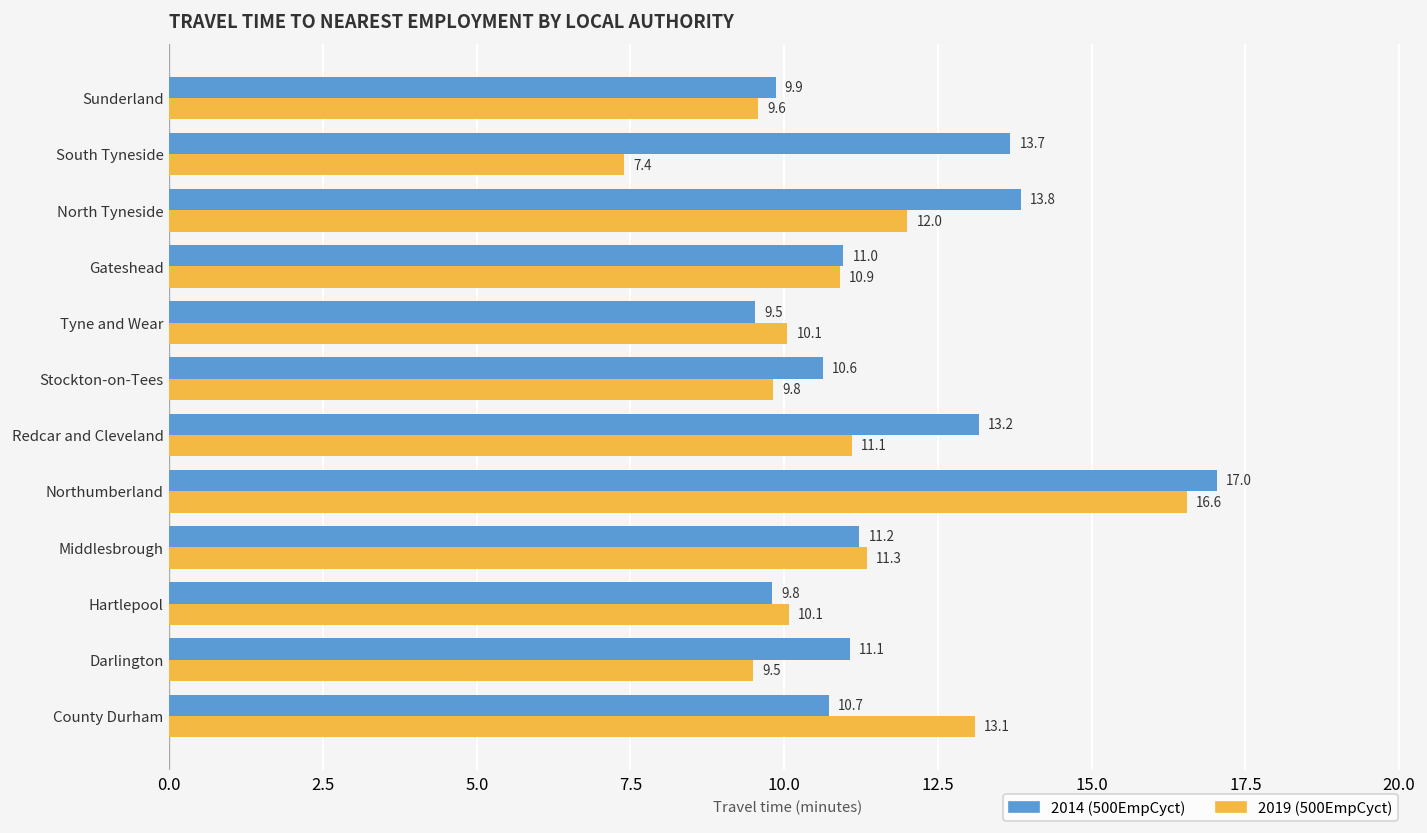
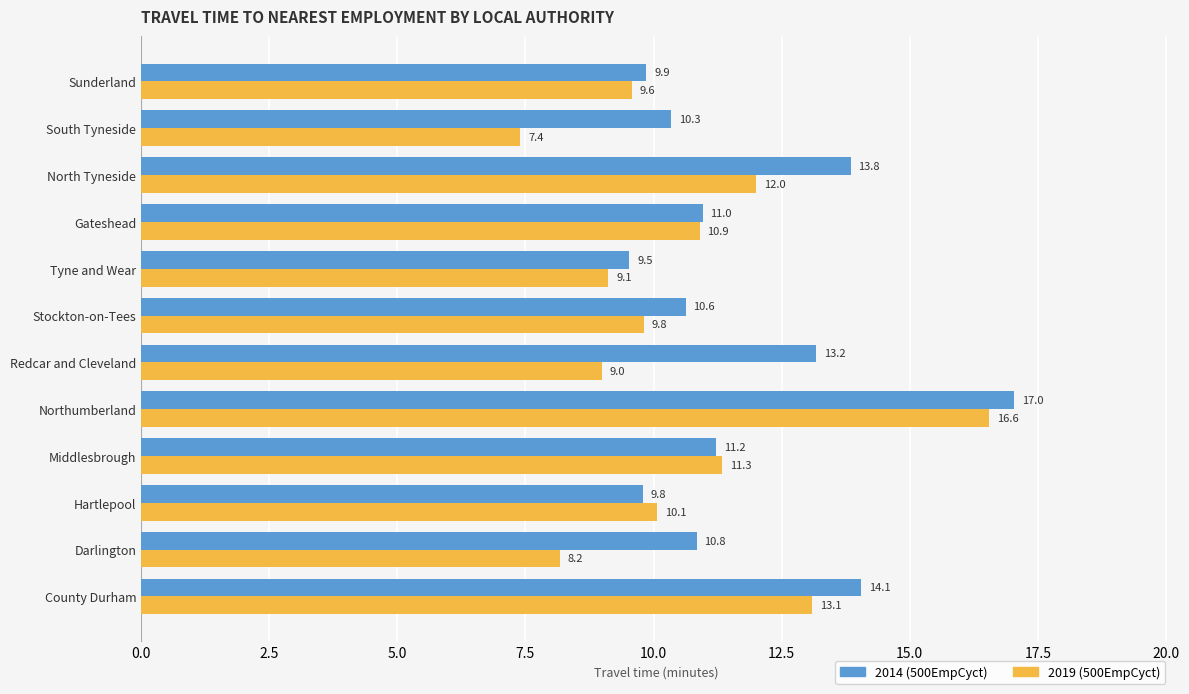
  {
    "2014 (500EmpCyct)": {
      "Sunderland": 9.9,
-     "South Tyneside": 13.7,
+     "South Tyneside": 10.3,
      "North Tyneside": 13.8,
      "Gateshead": 11.0,
      "Tyne and Wear": 9.5,
      "Stockton-on-Tees": 10.6,
      "Redcar and Cleveland": 13.2,
      "Northumberland": 17.0,
      "Middlesbrough": 11.2,
      "Hartlepool": 9.8,
-     "Darlington": 11.1,
-     "County Durham": 10.7
+     "Darlington": 10.8,
+     "County Durham": 14.1
    },
    "2019 (500EmpCyct)": {
      "Sunderland": 9.6,
      "South Tyneside": 7.4,
      "North Tyneside": 12.0,
      "Gateshead": 10.9,
-     "Tyne and Wear": 10.1,
+     "Tyne and Wear": 9.1,
      "Stockton-on-Tees": 9.8,
-     "Redcar and Cleveland": 11.1,
+     "Redcar and Cleveland": 9.0,
      "Northumberland": 16.6,
      "Middlesbrough": 11.3,
      "Hartlepool": 10.1,
-     "Darlington": 9.5,
+     "Darlington": 8.2,
      "County Durham": 13.1
    }
  }
